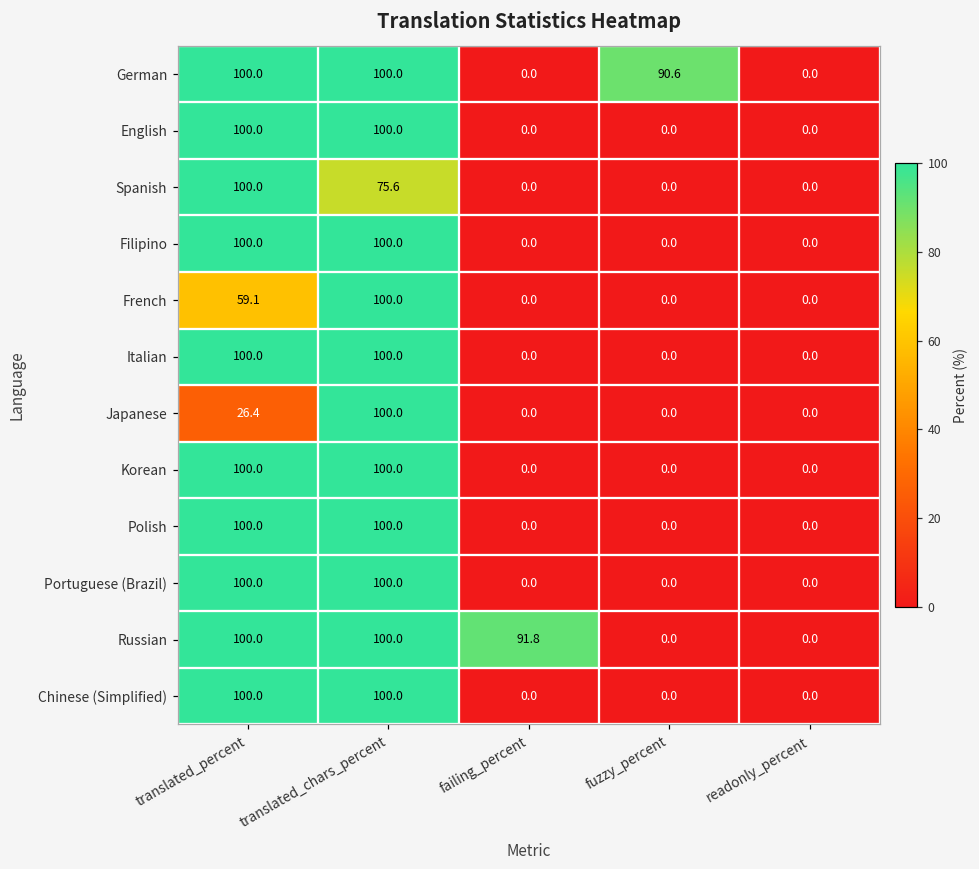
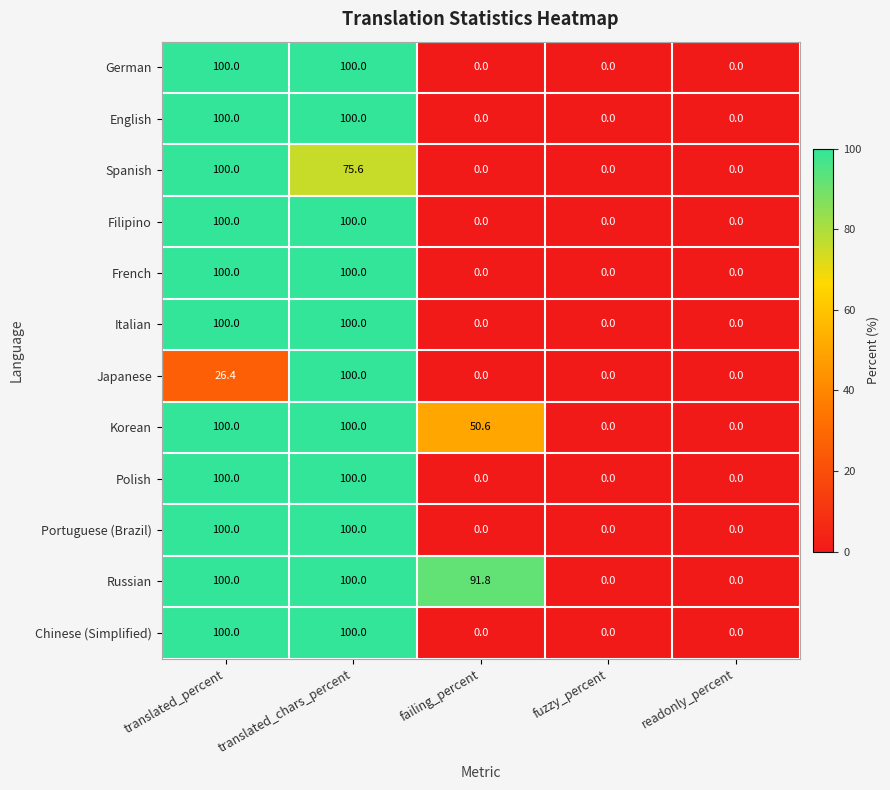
  {
    "German": {
      "translated_percent": 100.0,
      "translated_chars_percent": 100.0,
      "failing_percent": 0.0,
-     "fuzzy_percent": 90.6,
+     "fuzzy_percent": 0.0,
      "readonly_percent": 0.0
    },
    "English": {
      "translated_percent": 100.0,
      "translated_chars_percent": 100.0,
      "failing_percent": 0.0,
      "fuzzy_percent": 0.0,
      "readonly_percent": 0.0
    },
    "Spanish": {
      "translated_percent": 100.0,
      "translated_chars_percent": 75.6,
      "failing_percent": 0.0,
      "fuzzy_percent": 0.0,
      "readonly_percent": 0.0
    },
    "Filipino": {
      "translated_percent": 100.0,
      "translated_chars_percent": 100.0,
      "failing_percent": 0.0,
      "fuzzy_percent": 0.0,
      "readonly_percent": 0.0
    },
    "French": {
-     "translated_percent": 59.1,
+     "translated_percent": 100.0,
      "translated_chars_percent": 100.0,
      "failing_percent": 0.0,
      "fuzzy_percent": 0.0,
      "readonly_percent": 0.0
    },
    "Italian": {
      "translated_percent": 100.0,
      "translated_chars_percent": 100.0,
      "failing_percent": 0.0,
      "fuzzy_percent": 0.0,
      "readonly_percent": 0.0
    },
    "Japanese": {
      "translated_percent": 26.4,
      "translated_chars_percent": 100.0,
      "failing_percent": 0.0,
      "fuzzy_percent": 0.0,
      "readonly_percent": 0.0
    },
    "Korean": {
      "translated_percent": 100.0,
      "translated_chars_percent": 100.0,
-     "failing_percent": 0.0,
+     "failing_percent": 50.6,
      "fuzzy_percent": 0.0,
      "readonly_percent": 0.0
    },
    "Polish": {
      "translated_percent": 100.0,
      "translated_chars_percent": 100.0,
      "failing_percent": 0.0,
      "fuzzy_percent": 0.0,
      "readonly_percent": 0.0
    },
    "Portuguese (Brazil)": {
      "translated_percent": 100.0,
      "translated_chars_percent": 100.0,
      "failing_percent": 0.0,
      "fuzzy_percent": 0.0,
      "readonly_percent": 0.0
    },
    "Russian": {
      "translated_percent": 100.0,
      "translated_chars_percent": 100.0,
      "failing_percent": 91.8,
      "fuzzy_percent": 0.0,
      "readonly_percent": 0.0
    },
    "Chinese (Simplified)": {
      "translated_percent": 100.0,
      "translated_chars_percent": 100.0,
      "failing_percent": 0.0,
      "fuzzy_percent": 0.0,
      "readonly_percent": 0.0
    }
  }
